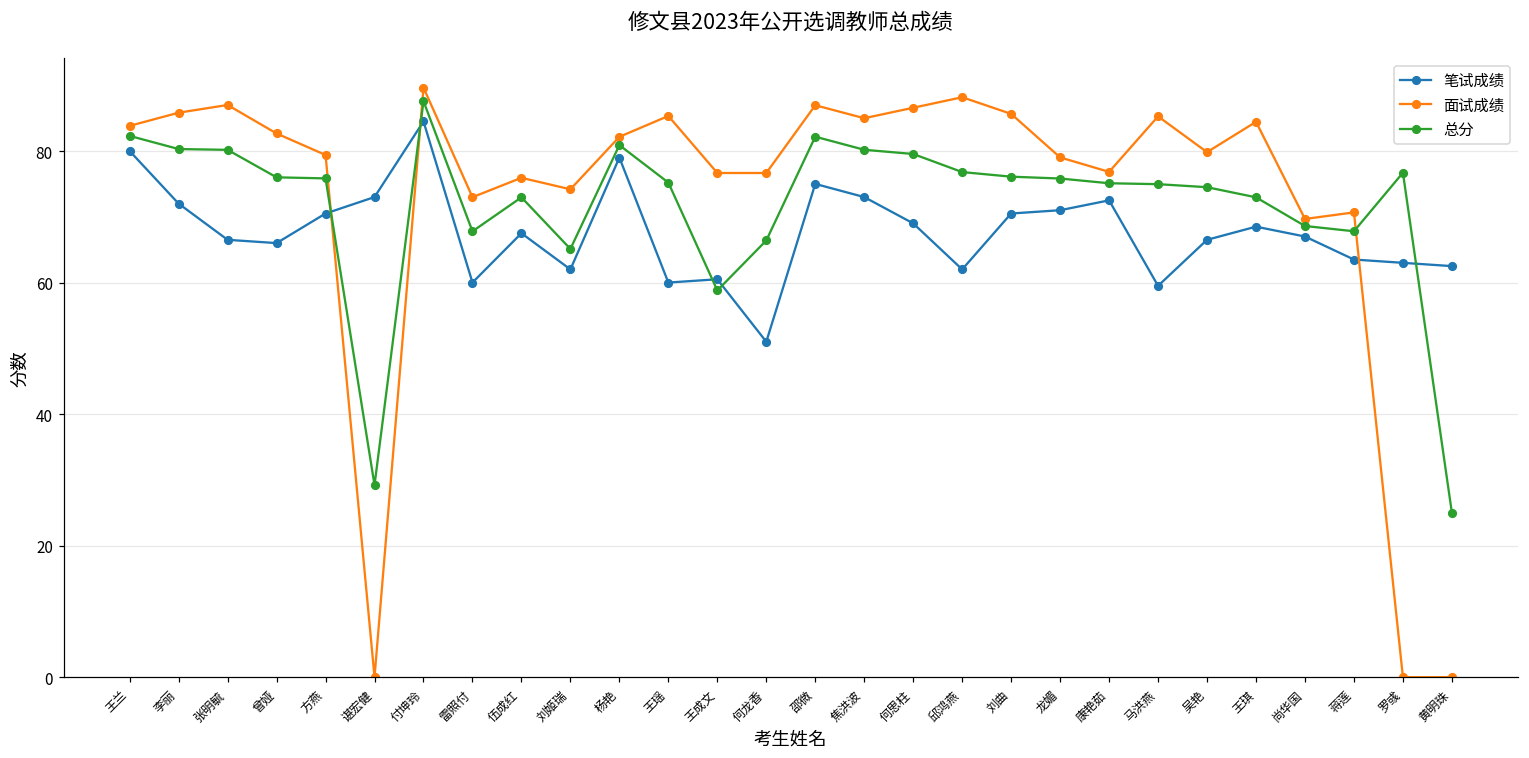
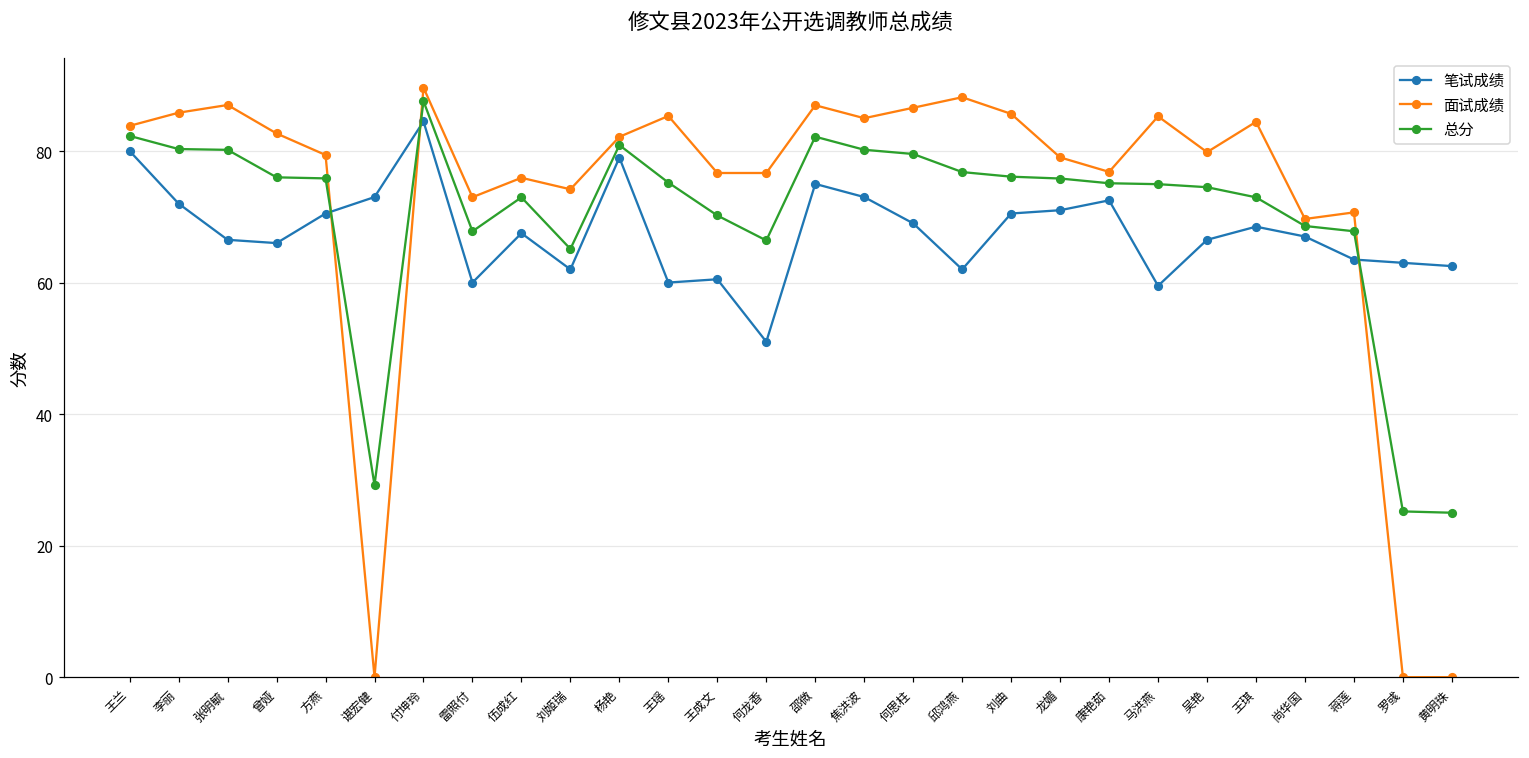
  {
    "笔试成绩": {
      "王兰": 80,
      "李丽": 72,
      "张明毓": 67,
      "曾娅": 66,
      "方燕": 71,
      "谌宏健": 73,
      "付坤玲": 85,
      "雷照付": 60,
      "伍成红": 68,
      "刘姬瑞": 62,
      "杨艳": 79,
      "王瑶": 60,
      "王成文": 61,
      "何龙香": 51,
      "邵微": 75,
      "焦洪波": 73,
      "何思柱": 69,
      "邱鸿燕": 62,
      "刘曲": 71,
      "龙媚": 71,
      "康艳茹": 73,
      "马洪燕": 60,
      "吴艳": 67,
      "王琪": 69,
      "尚华国": 67,
      "蒋莲": 64,
      "罗彧": 63,
      "黄明珠": 63
    },
    "面试成绩": {
      "王兰": 84,
      "李丽": 86,
      "张明毓": 87,
      "曾娅": 83,
      "方燕": 79,
      "谌宏健": 0,
      "付坤玲": 90,
      "雷照付": 73,
      "伍成红": 76,
      "刘姬瑞": 74,
      "杨艳": 82,
      "王瑶": 85,
      "王成文": 77,
      "何龙香": 77,
      "邵微": 87,
      "焦洪波": 85,
      "何思柱": 87,
      "邱鸿燕": 88,
      "刘曲": 86,
      "龙媚": 79,
      "康艳茹": 77,
      "马洪燕": 85,
      "吴艳": 80,
      "王琪": 84,
      "尚华国": 70,
      "蒋莲": 71,
      "罗彧": 0,
      "黄明珠": 0
    },
    "总分": {
      "王兰": 82,
      "李丽": 80,
      "张明毓": 80,
      "曾娅": 76,
      "方燕": 76,
      "谌宏健": 29,
      "付坤玲": 88,
      "雷照付": 68,
      "伍成红": 73,
      "刘姬瑞": 65,
      "杨艳": 81,
      "王瑶": 75,
-     "王成文": 59,
+     "王成文": 70,
      "何龙香": 66,
      "邵微": 82,
      "焦洪波": 80,
      "何思柱": 80,
      "邱鸿燕": 77,
      "刘曲": 76,
      "龙媚": 76,
      "康艳茹": 75,
      "马洪燕": 75,
      "吴艳": 75,
      "王琪": 73,
      "尚华国": 69,
      "蒋莲": 68,
-     "罗彧": 77,
+     "罗彧": 25,
      "黄明珠": 25
    }
  }
